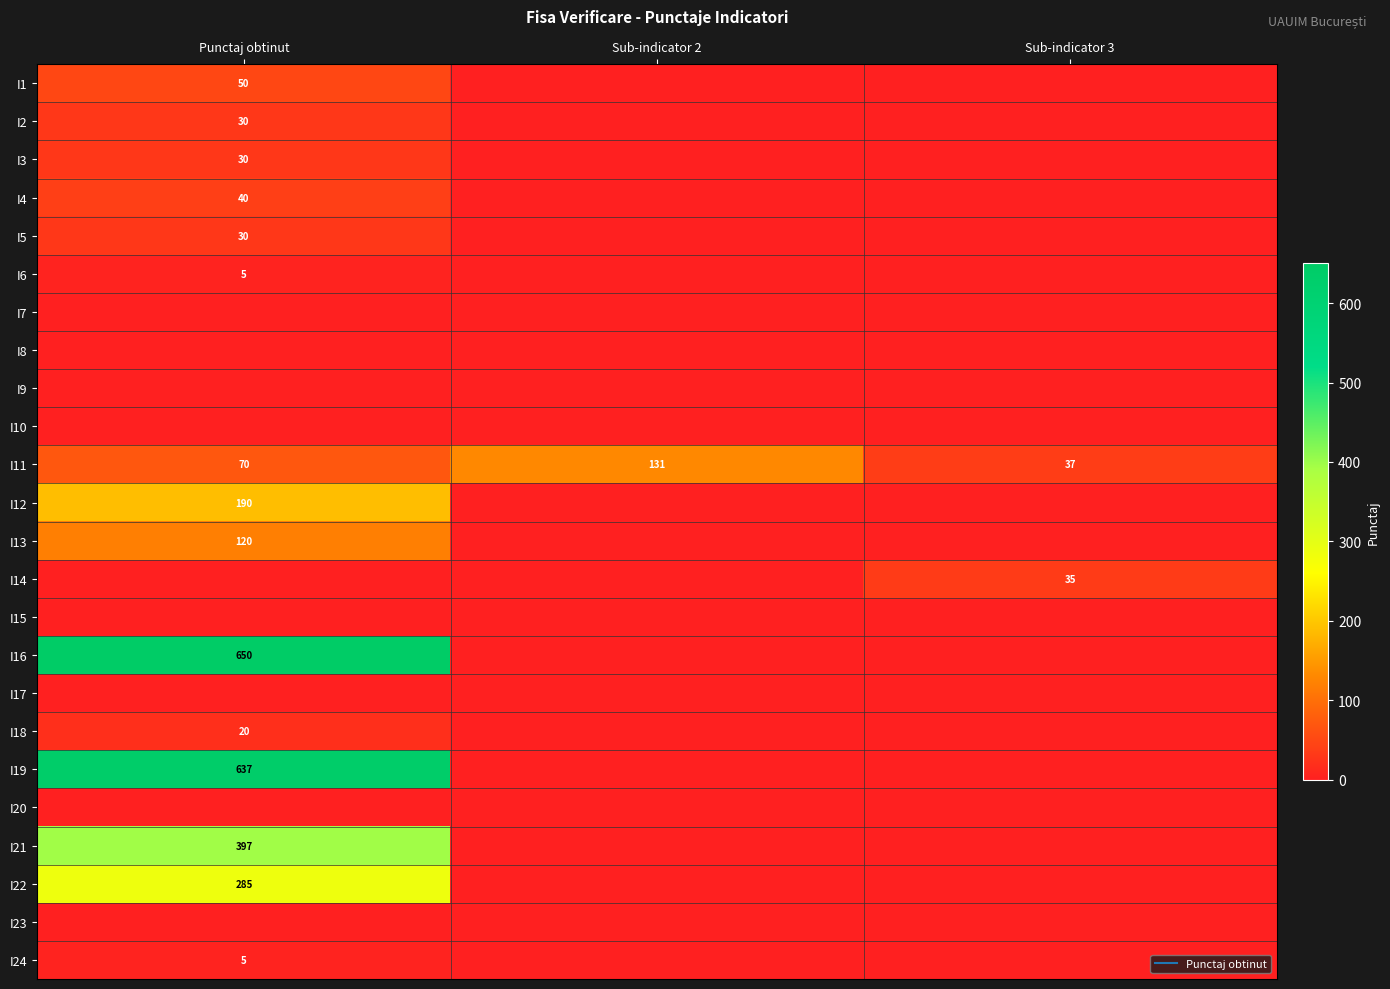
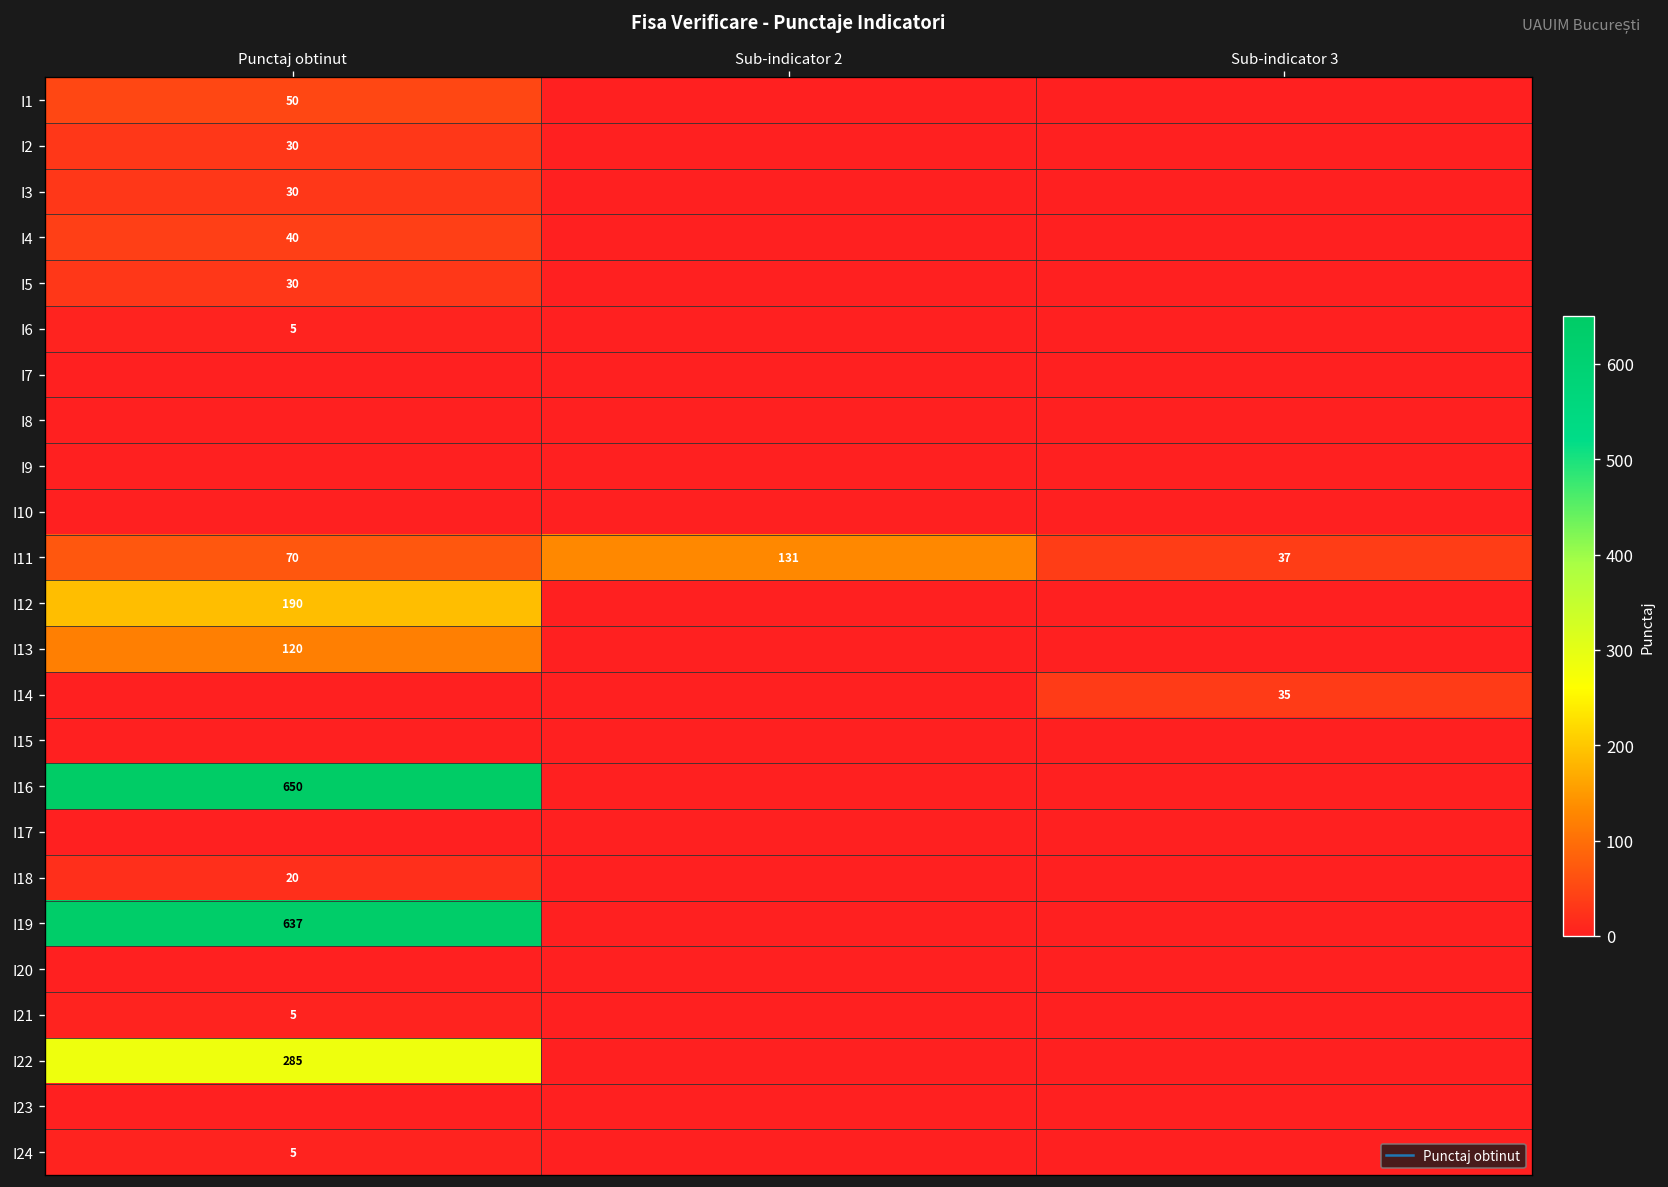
  {
    "I1": {
      "Punctaj obtinut": 50
    },
    "I2": {
      "Punctaj obtinut": 30
    },
    "I3": {
      "Punctaj obtinut": 30
    },
    "I4": {
      "Punctaj obtinut": 40
    },
    "I5": {
      "Punctaj obtinut": 30
    },
    "I6": {
      "Punctaj obtinut": 5
    },
    "I11": {
      "Punctaj obtinut": 70,
      "Sub-indicator 2": 131,
      "Sub-indicator 3": 37
    },
    "I12": {
      "Punctaj obtinut": 190
    },
    "I13": {
      "Punctaj obtinut": 120
    },
    "I14": {
      "Sub-indicator 3": 35
    },
    "I16": {
      "Punctaj obtinut": 650
    },
    "I18": {
      "Punctaj obtinut": 20
    },
    "I19": {
      "Punctaj obtinut": 637
    },
    "I21": {
-     "Punctaj obtinut": 397
+     "Punctaj obtinut": 5
    },
    "I22": {
      "Punctaj obtinut": 285
    },
    "I24": {
      "Punctaj obtinut": 5
    }
  }
